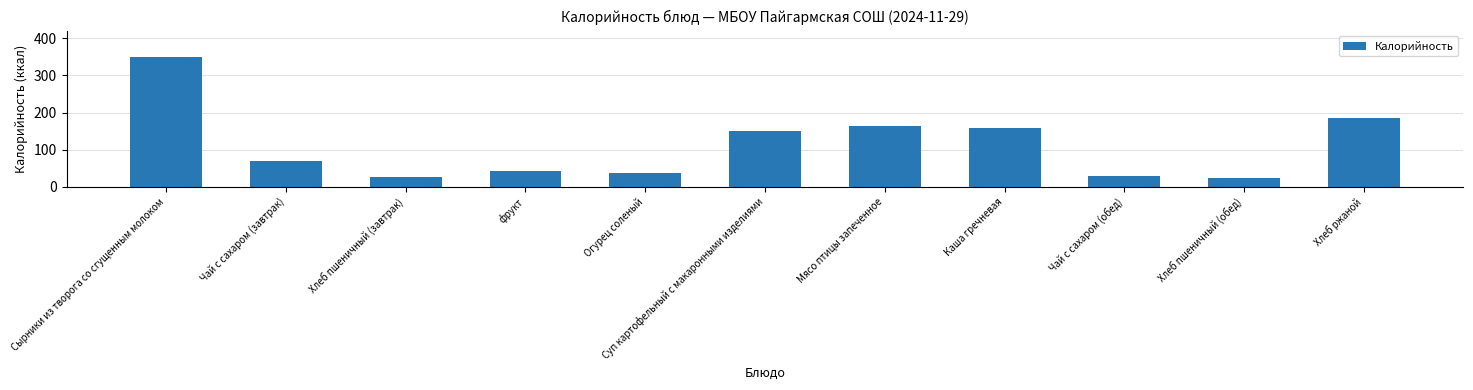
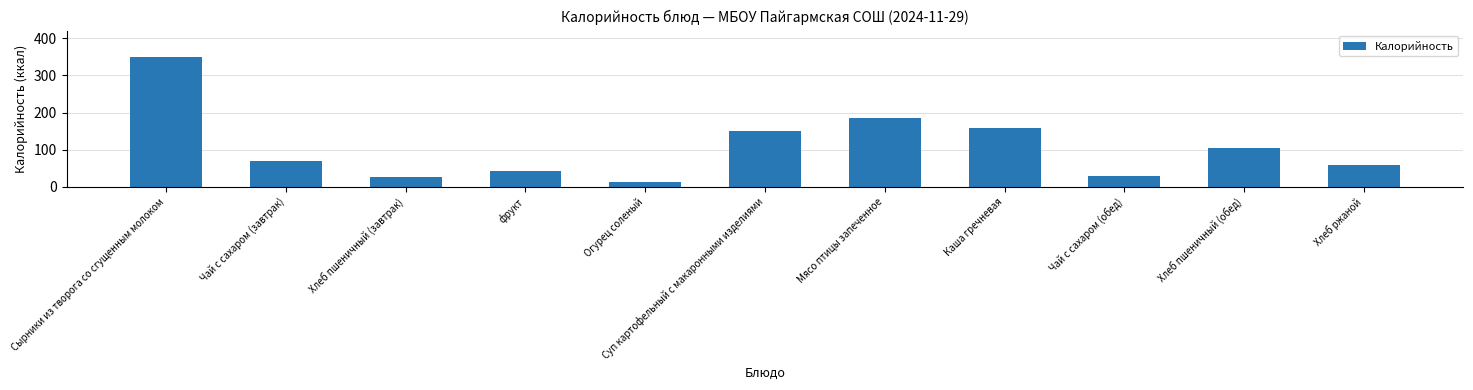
  {
    "Сырники из творога со сгущенным молоком": 350,
    "Чай с сахаром (завтрак)": 70,
    "Хлеб пшеничный (завтрак)": 30,
    "фрукт": 40,
-   "Огурец соленый": 40,
+   "Огурец соленый": 10,
    "Суп картофельный с макаронными изделиями": 150,
-   "Мясо птицы запеченное": 160,
+   "Мясо птицы запеченное": 190,
    "Каша гречневая": 160,
    "Чай с сахаром (обед)": 30,
-   "Хлеб пшеничный (обед)": 20,
-   "Хлеб ржаной": 180
+   "Хлеб пшеничный (обед)": 110,
+   "Хлеб ржаной": 60
  }
